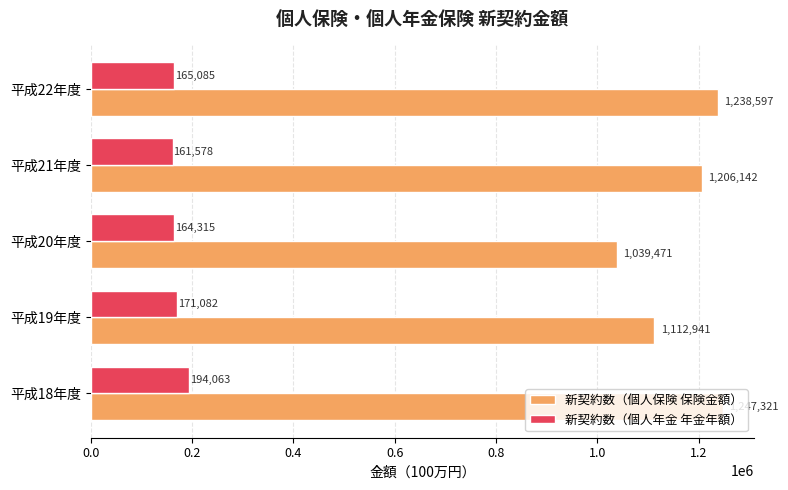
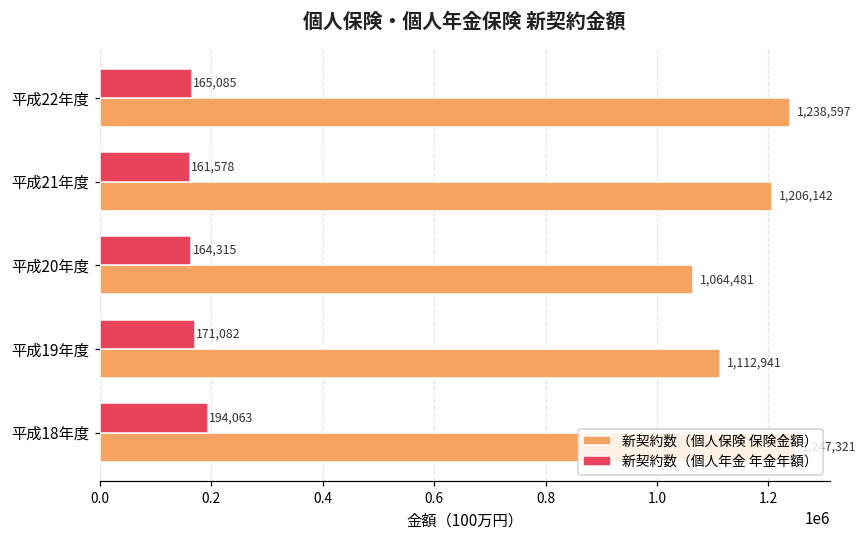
  {
    "新契約数（個人保険 保険金額）": {
      "平成22年度": "1,238,597",
      "平成21年度": "1,206,142",
-     "平成20年度": "1,039,471",
+     "平成20年度": "1,064,481",
      "平成19年度": "1,112,941"
    },
    "新契約数（個人年金 年金年額）": {
      "平成22年度": "165,085",
      "平成21年度": "161,578",
      "平成20年度": "164,315",
      "平成19年度": "171,082",
      "平成18年度": "194,063"
    }
  }
